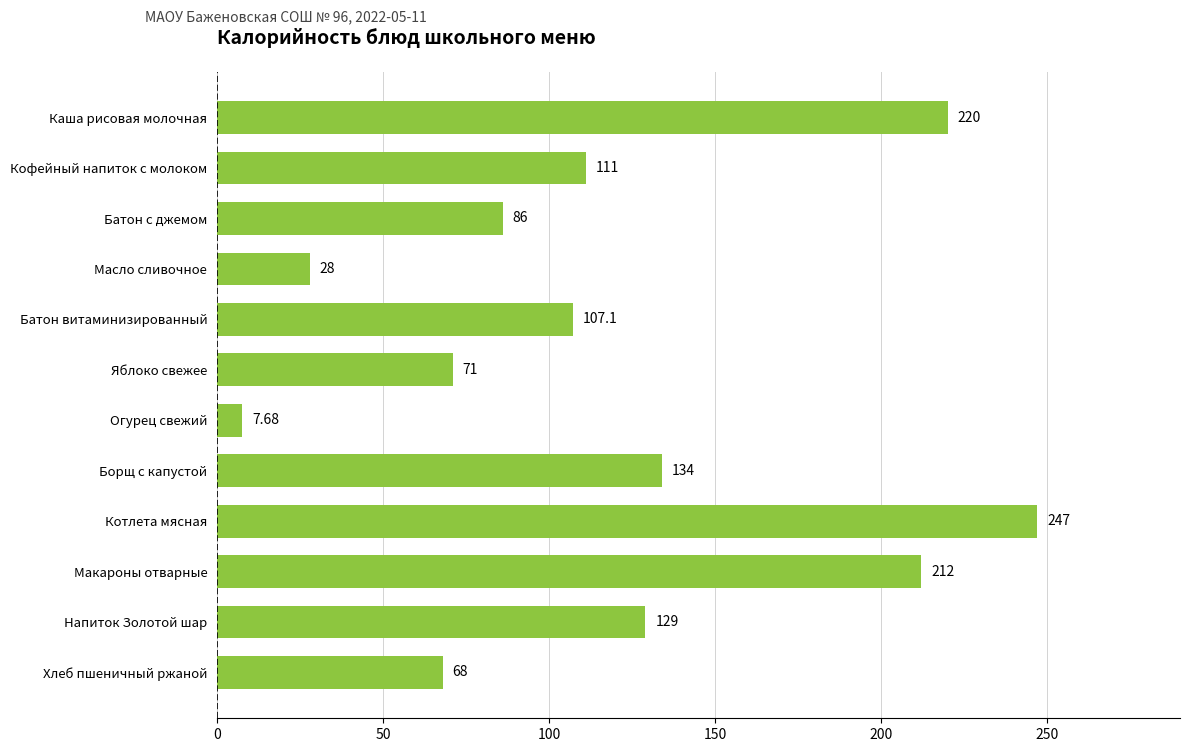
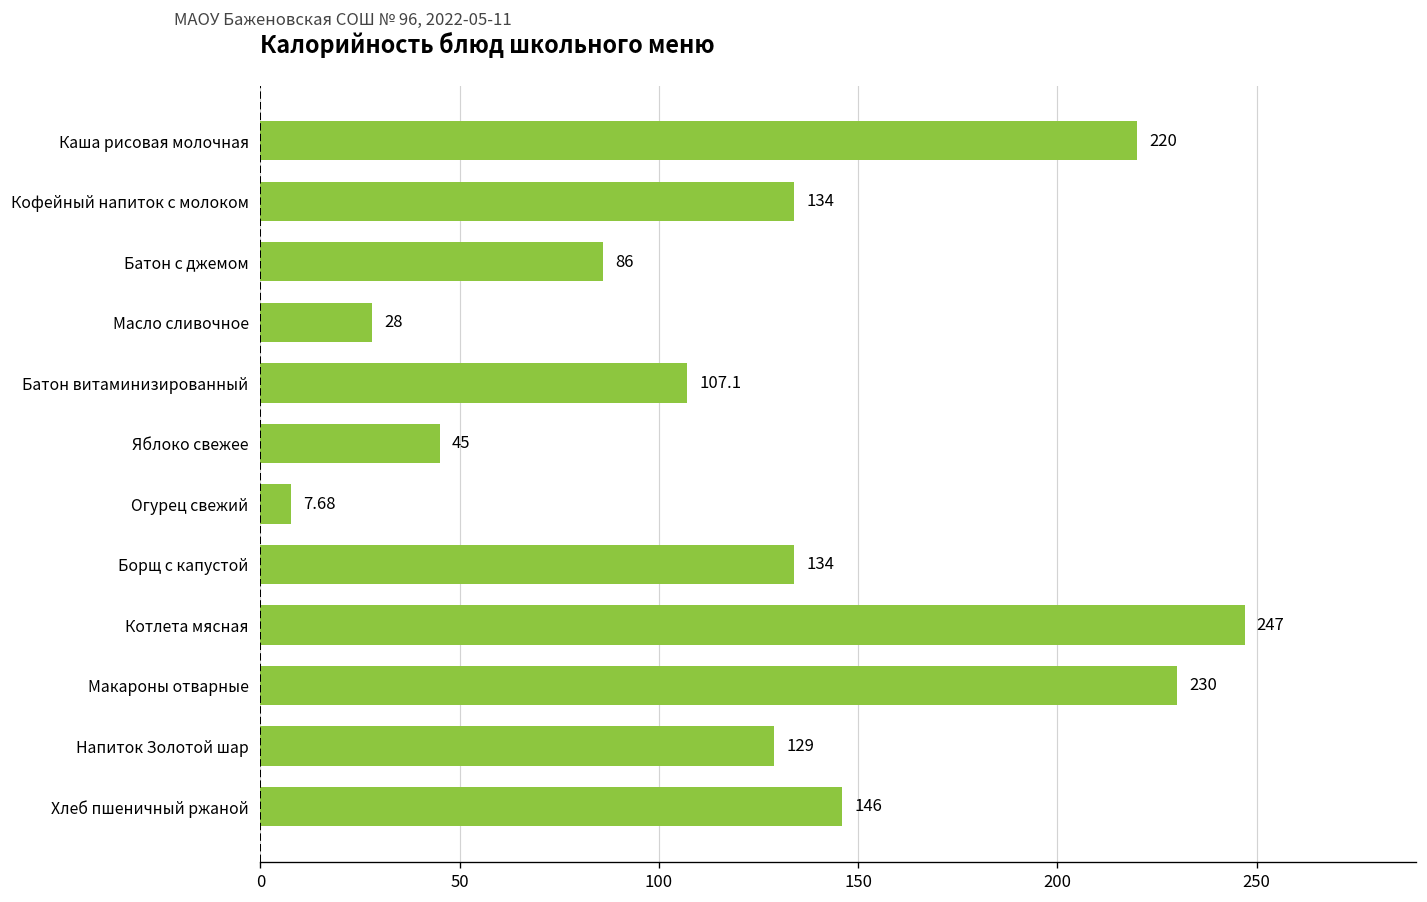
  {
    "Каша рисовая молочная": 220,
-   "Кофейный напиток с молоком": 111,
+   "Кофейный напиток с молоком": 134,
    "Батон с джемом": 86,
    "Масло сливочное": 28,
    "Батон витаминизированный": 107.1,
-   "Яблоко свежее": 71,
+   "Яблоко свежее": 45,
    "Огурец свежий": 7.68,
    "Борщ с капустой": 134,
    "Котлета мясная": 247,
-   "Макароны отварные": 212,
+   "Макароны отварные": 230,
    "Напиток Золотой шар": 129,
-   "Хлеб пшеничный ржаной": 68
+   "Хлеб пшеничный ржаной": 146
  }
